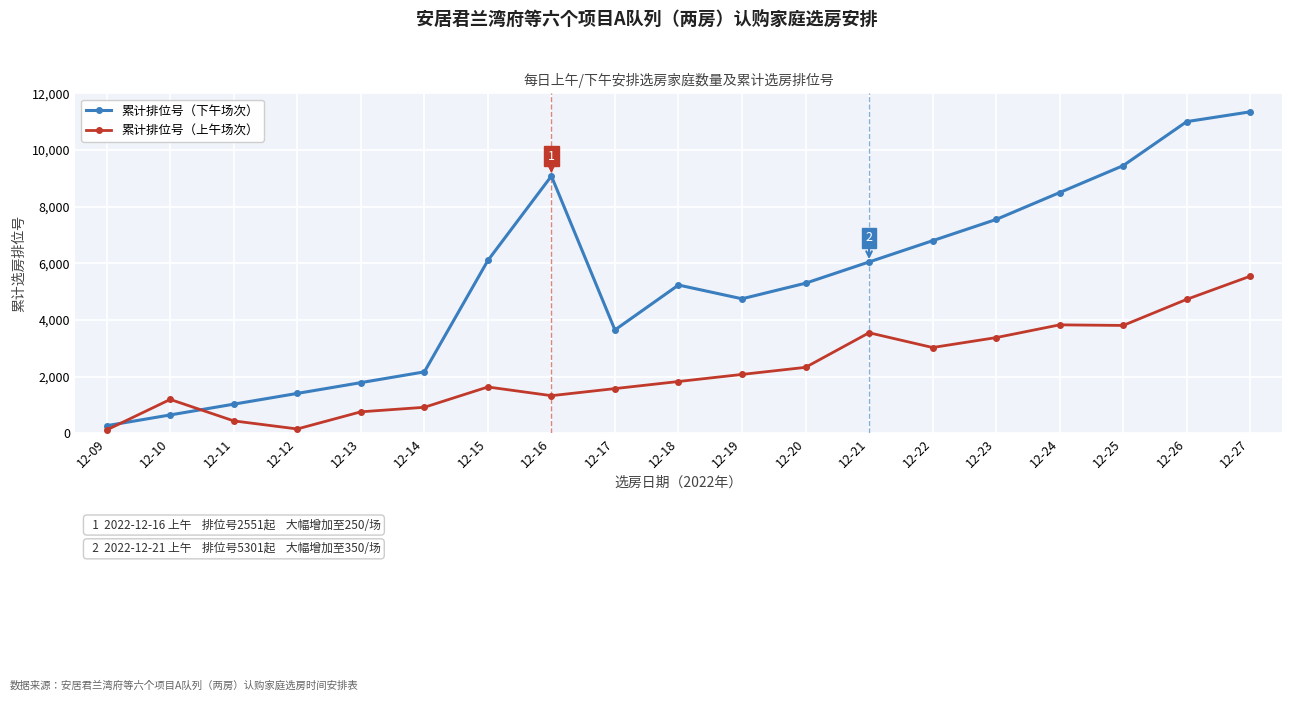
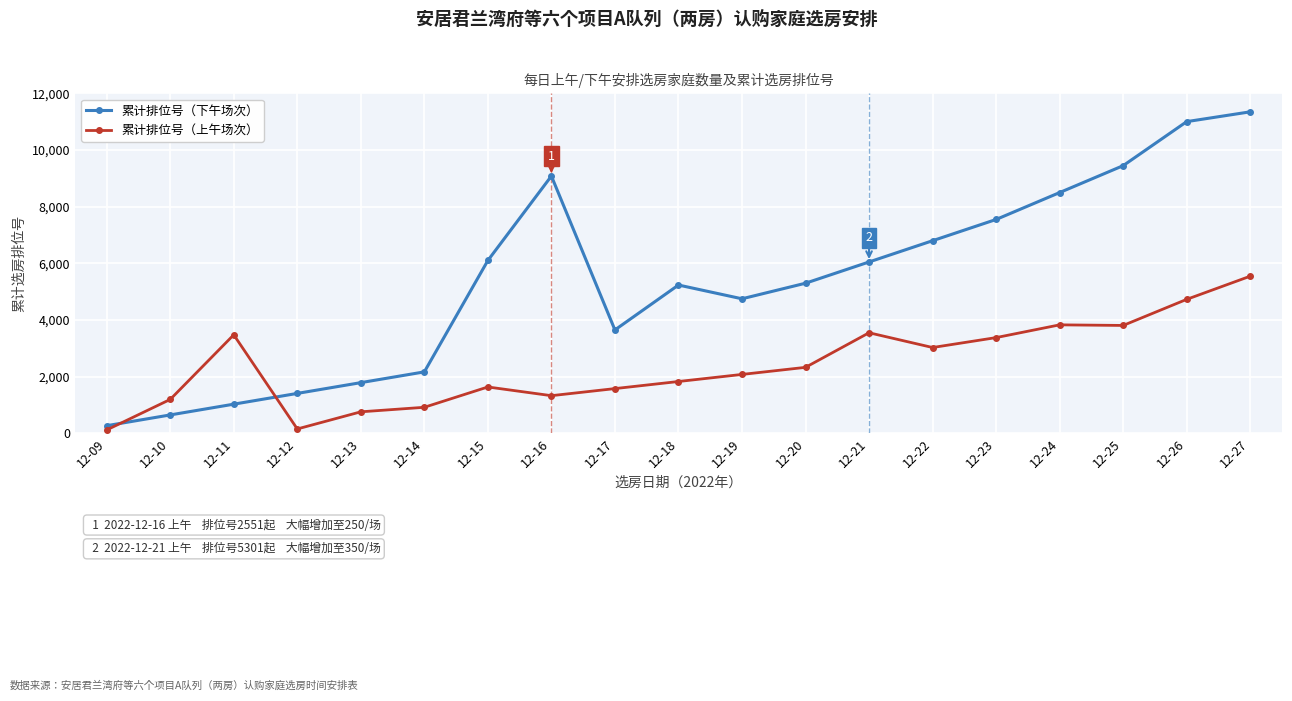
  {
    "累计排位号（下午场次）": {
      "12-09": "300",
      "12-10": "700",
      "12-11": "1,000",
      "12-12": "1,400",
      "12-13": "1,800",
      "12-14": "2,200",
      "12-15": "6,100",
      "12-17": "3,700",
      "12-18": "5,200",
      "12-19": "4,800",
      "12-20": "5,300",
      "12-22": "6,800",
      "12-23": "7,600",
      "12-24": "8,500",
      "12-25": "9,500",
      "12-26": "11,000",
      "12-27": "11,400"
    },
    "累计排位号（上午场次）": {
      "12-09": "100",
      "12-10": "1,200",
-     "12-11": "400",
+     "12-11": "3,500",
      "12-12": "200",
      "12-13": "800",
      "12-14": "900",
      "12-15": "1,600",
      "12-16": "1,300",
      "12-17": "1,600",
      "12-18": "1,800",
      "12-19": "2,100",
      "12-20": "2,300",
      "12-21": "3,600",
      "12-22": "3,000",
      "12-23": "3,400",
      "12-24": "3,800",
      "12-25": "3,800",
      "12-26": "4,700",
      "12-27": "5,500"
    }
  }
